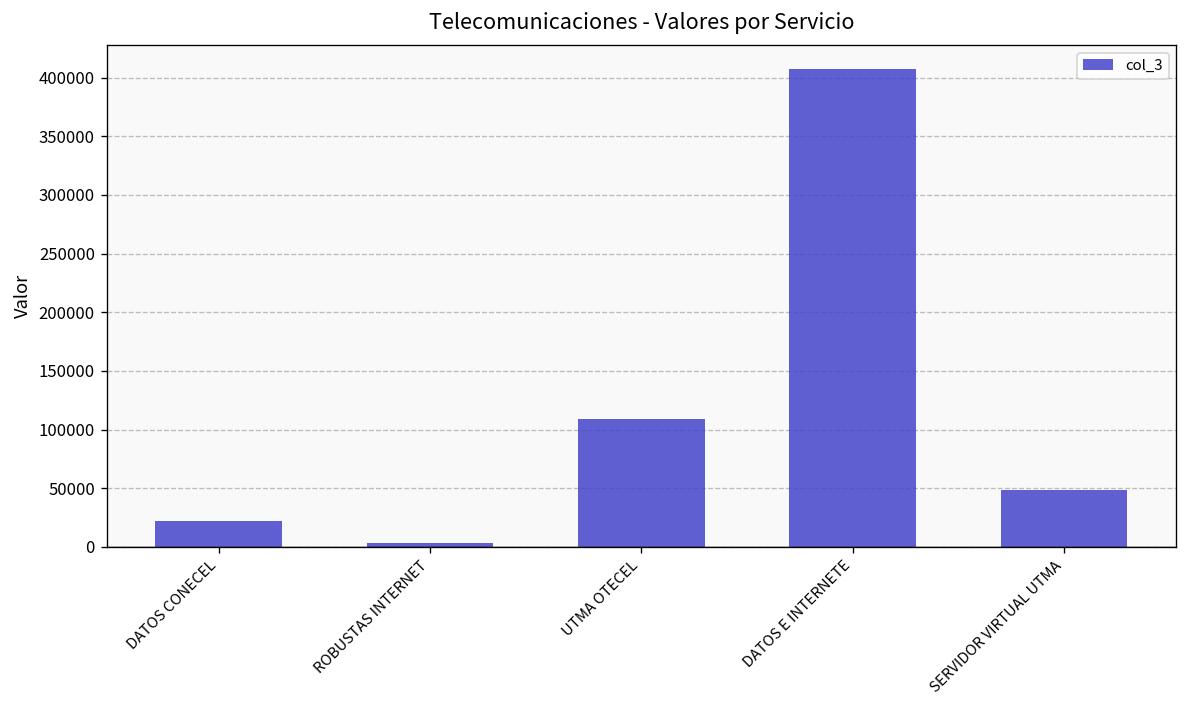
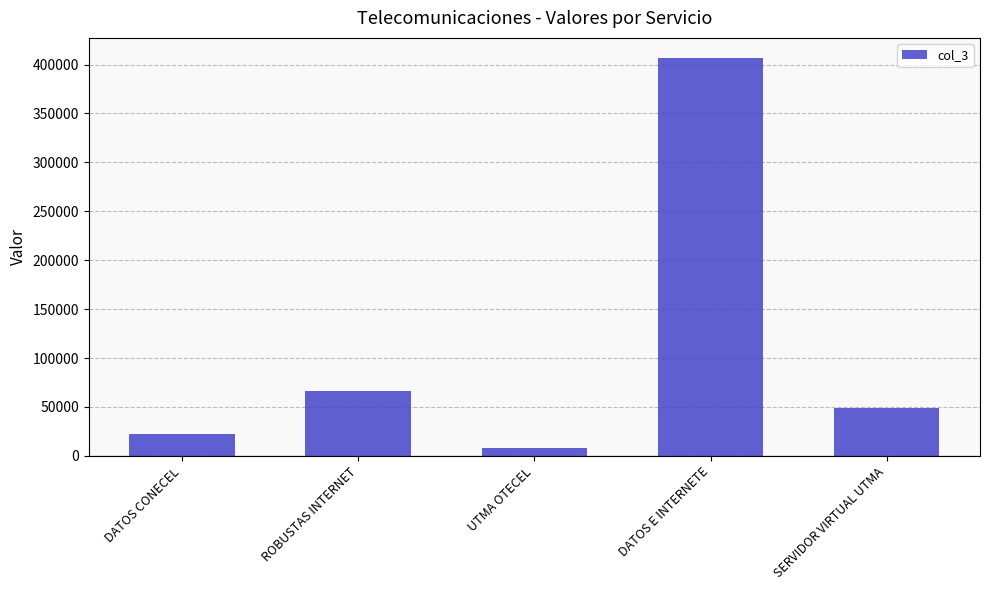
  {
    "DATOS CONECEL": 20000,
-   "ROBUSTAS INTERNET": 0,
-   "UTMA OTECEL": 110000,
+   "ROBUSTAS INTERNET": 70000,
+   "UTMA OTECEL": 10000,
    "DATOS E INTERNETE": 410000,
    "SERVIDOR VIRTUAL UTMA": 50000
  }
